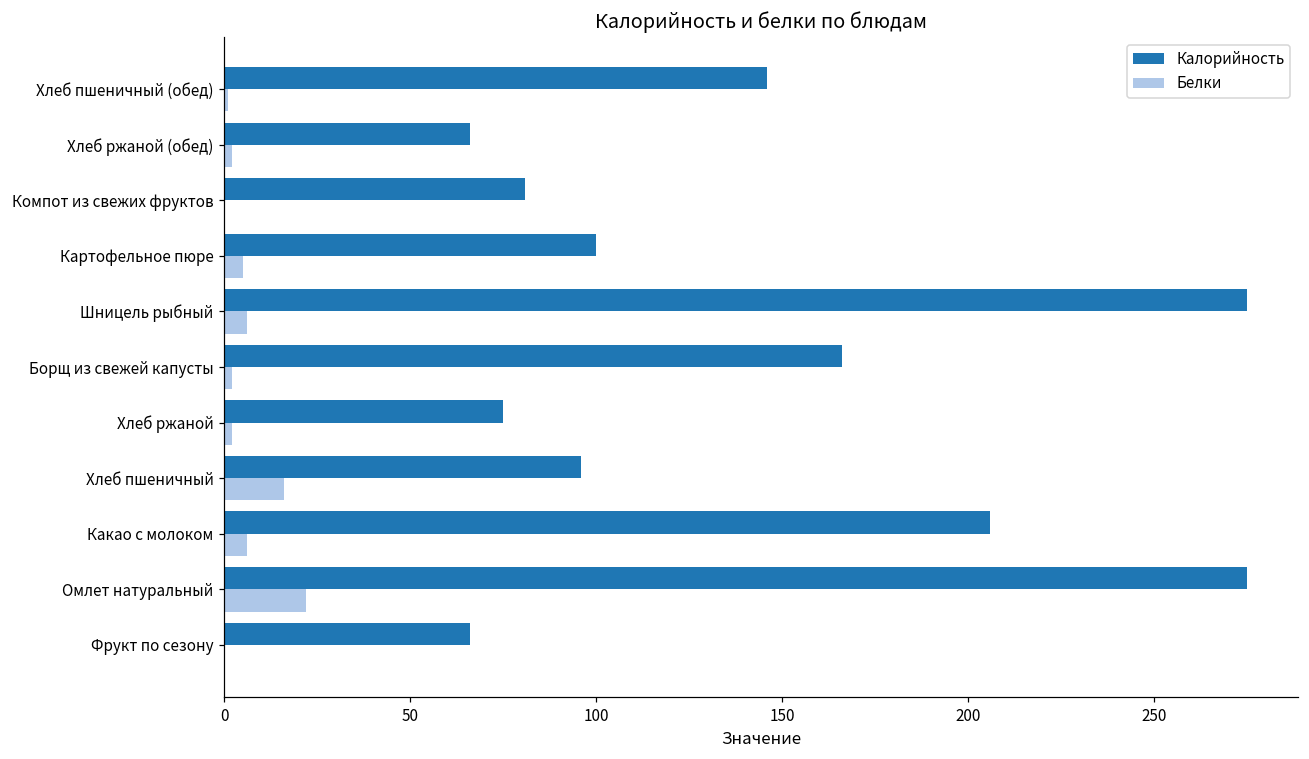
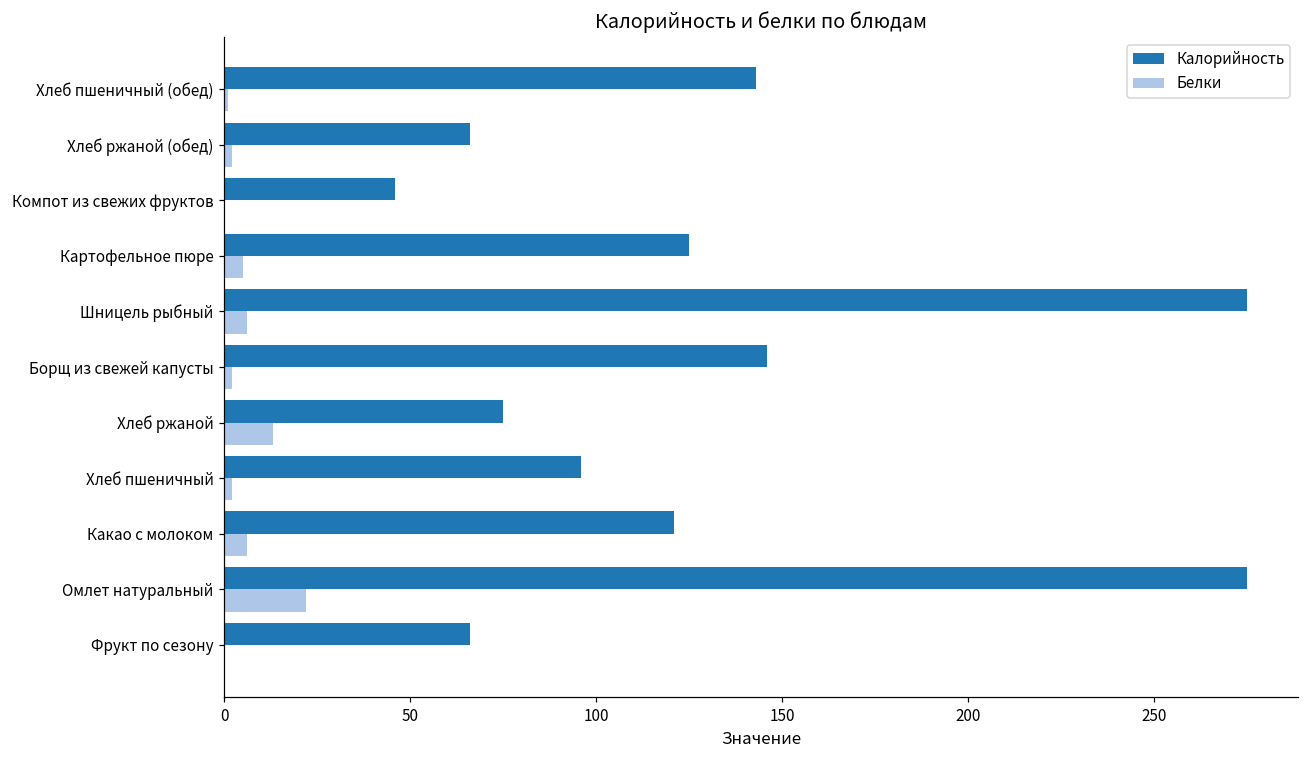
  {
    "Калорийность": {
-     "Хлеб пшеничный (обед)": 146,
+     "Хлеб пшеничный (обед)": 143,
      "Хлеб ржаной (обед)": 66,
-     "Компот из свежих фруктов": 81,
-     "Картофельное пюре": 100,
+     "Компот из свежих фруктов": 46,
+     "Картофельное пюре": 125,
      "Шницель рыбный": 275,
-     "Борщ из свежей капусты": 166,
+     "Борщ из свежей капусты": 146,
      "Хлеб ржаной": 75,
      "Хлеб пшеничный": 96,
-     "Какао с молоком": 206,
+     "Какао с молоком": 121,
      "Омлет натуральный": 275,
      "Фрукт по сезону": 66
    },
    "Белки": {
      "Хлеб пшеничный (обед)": 1,
      "Хлеб ржаной (обед)": 2,
      "Компот из свежих фруктов": 0,
      "Картофельное пюре": 5,
      "Шницель рыбный": 6,
      "Борщ из свежей капусты": 2,
-     "Хлеб ржаной": 2,
-     "Хлеб пшеничный": 16,
+     "Хлеб ржаной": 13,
+     "Хлеб пшеничный": 2,
      "Какао с молоком": 6,
      "Омлет натуральный": 22,
      "Фрукт по сезону": 0
    }
  }
